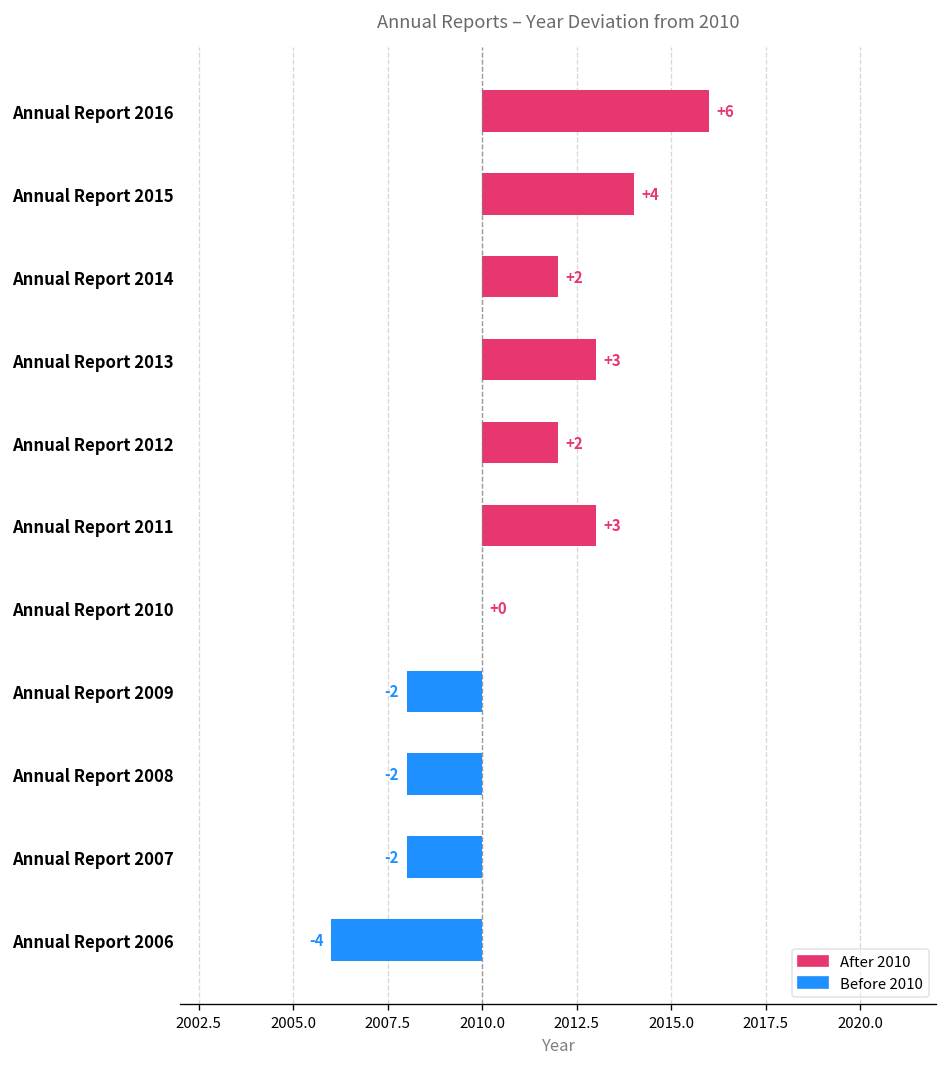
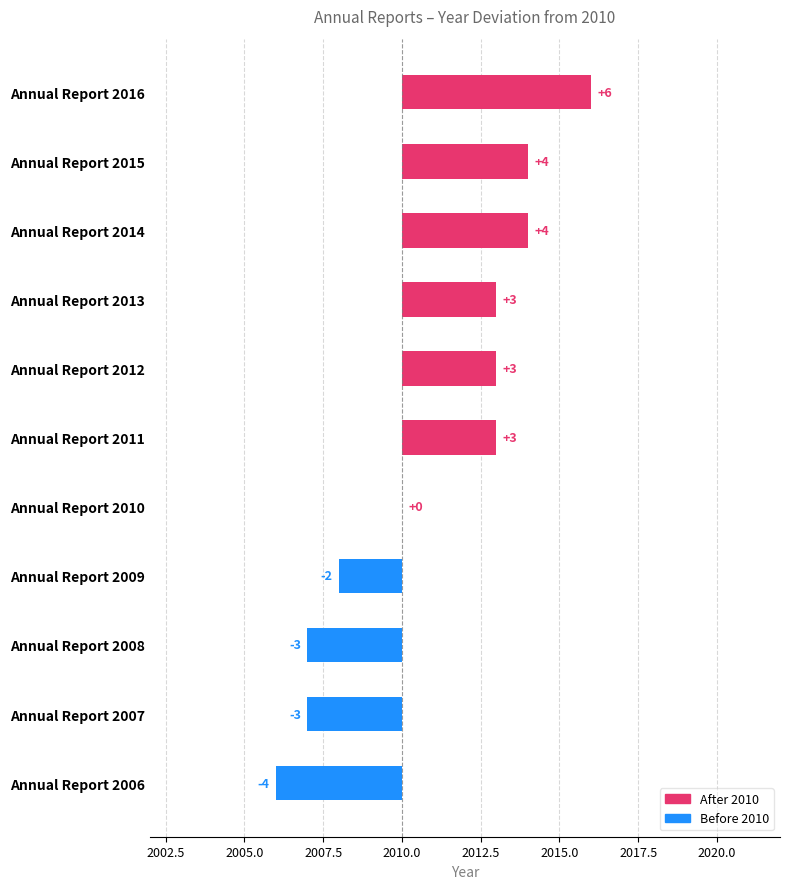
  {
    "Annual Report 2016": "+6",
    "Annual Report 2015": "+4",
-   "Annual Report 2014": "+2",
+   "Annual Report 2014": "+4",
    "Annual Report 2013": "+3",
-   "Annual Report 2012": "+2",
+   "Annual Report 2012": "+3",
    "Annual Report 2011": "+3",
    "Annual Report 2010": "+0",
    "Annual Report 2009": "-2",
-   "Annual Report 2008": "-2",
-   "Annual Report 2007": "-2",
+   "Annual Report 2008": "-3",
+   "Annual Report 2007": "-3",
    "Annual Report 2006": "-4"
  }
